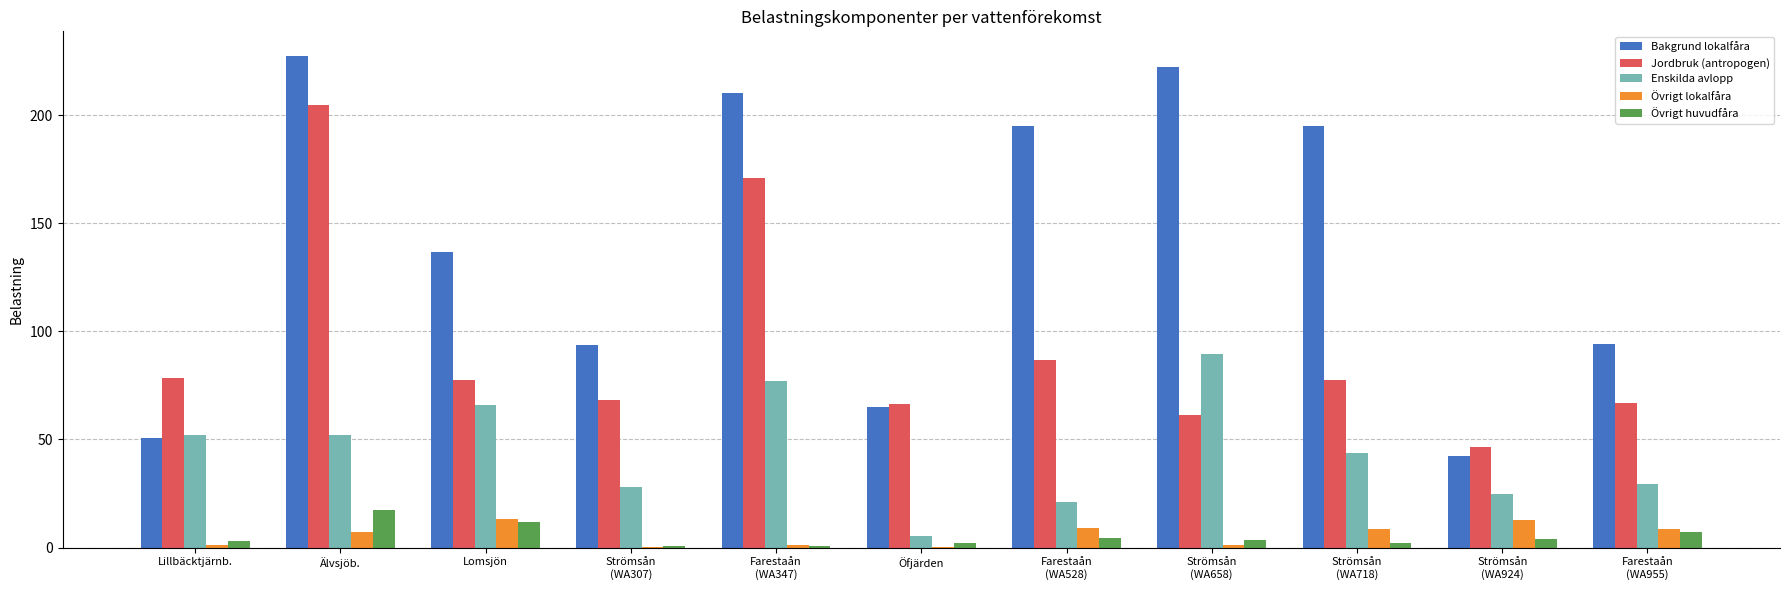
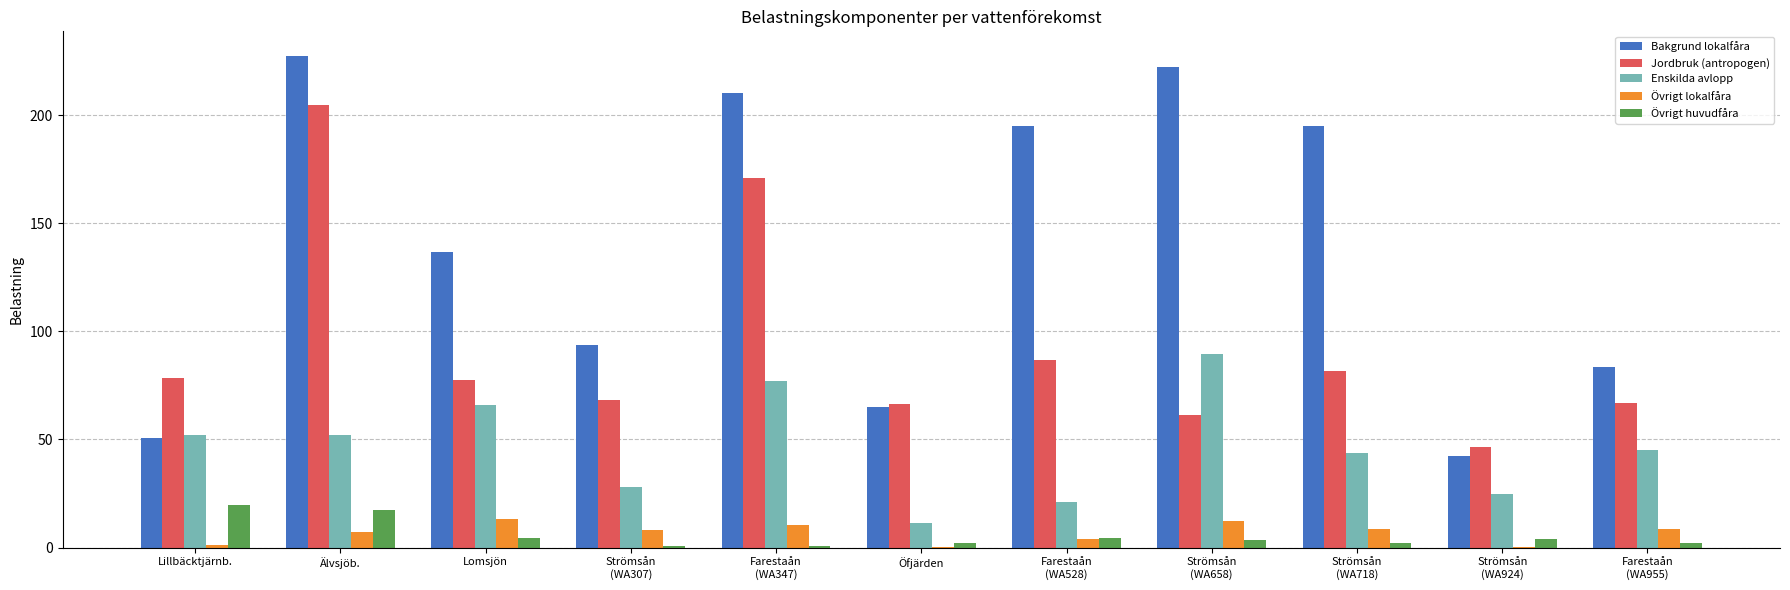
  {
    "Bakgrund lokalfåra": {
      "Lillbäcktjärnb.": 51,
      "Älvsjöb.": 227,
      "Lomsjön": 137,
      "Strömsån (WA307)": 94,
      "Farestaån (WA347)": 210,
      "Öfjärden": 65,
      "Farestaån (WA528)": 195,
      "Strömsån (WA658)": 223,
      "Strömsån (WA718)": 195,
      "Strömsån (WA924)": 43,
-     "Farestaån (WA955)": 94
+     "Farestaån (WA955)": 84
    },
    "Jordbruk (antropogen)": {
      "Lillbäcktjärnb.": 79,
      "Älvsjöb.": 205,
      "Lomsjön": 78,
      "Strömsån (WA307)": 68,
      "Farestaån (WA347)": 171,
      "Öfjärden": 66,
      "Farestaån (WA528)": 87,
      "Strömsån (WA658)": 61,
-     "Strömsån (WA718)": 78,
+     "Strömsån (WA718)": 82,
      "Strömsån (WA924)": 46,
      "Farestaån (WA955)": 67
    },
    "Enskilda avlopp": {
      "Lillbäcktjärnb.": 52,
      "Älvsjöb.": 52,
      "Lomsjön": 66,
      "Strömsån (WA307)": 28,
      "Farestaån (WA347)": 77,
-     "Öfjärden": 5,
+     "Öfjärden": 11,
      "Farestaån (WA528)": 21,
      "Strömsån (WA658)": 90,
      "Strömsån (WA718)": 44,
      "Strömsån (WA924)": 25,
-     "Farestaån (WA955)": 29
+     "Farestaån (WA955)": 45
    },
    "Övrigt lokalfåra": {
      "Lillbäcktjärnb.": 1,
      "Älvsjöb.": 7,
      "Lomsjön": 13,
-     "Strömsån (WA307)": 0,
-     "Farestaån (WA347)": 1,
-     "Farestaån (WA528)": 9,
-     "Strömsån (WA658)": 1,
+     "Strömsån (WA307)": 8,
+     "Farestaån (WA347)": 10,
+     "Farestaån (WA528)": 4,
+     "Strömsån (WA658)": 13,
      "Strömsån (WA718)": 8,
-     "Strömsån (WA924)": 13,
+     "Strömsån (WA924)": 0,
      "Farestaån (WA955)": 9
    },
    "Övrigt huvudfåra": {
-     "Lillbäcktjärnb.": 3,
+     "Lillbäcktjärnb.": 20,
      "Älvsjöb.": 17,
-     "Lomsjön": 12,
+     "Lomsjön": 5,
      "Öfjärden": 2,
      "Farestaån (WA528)": 4,
      "Strömsån (WA658)": 4,
      "Strömsån (WA718)": 2,
      "Strömsån (WA924)": 4,
-     "Farestaån (WA955)": 7
+     "Farestaån (WA955)": 2
    }
  }
